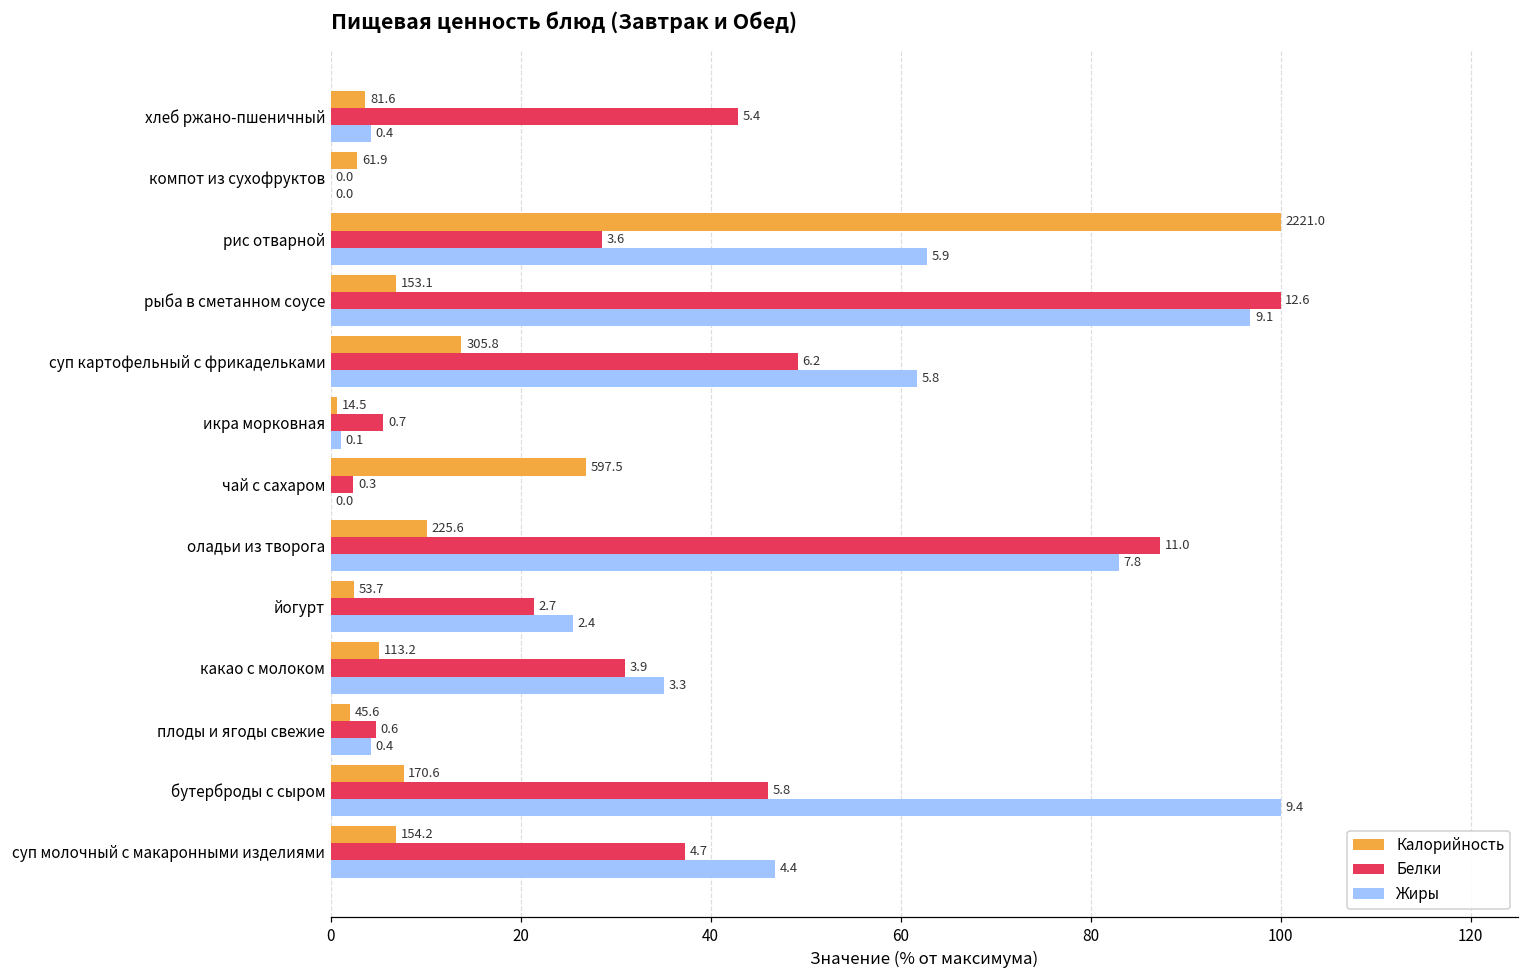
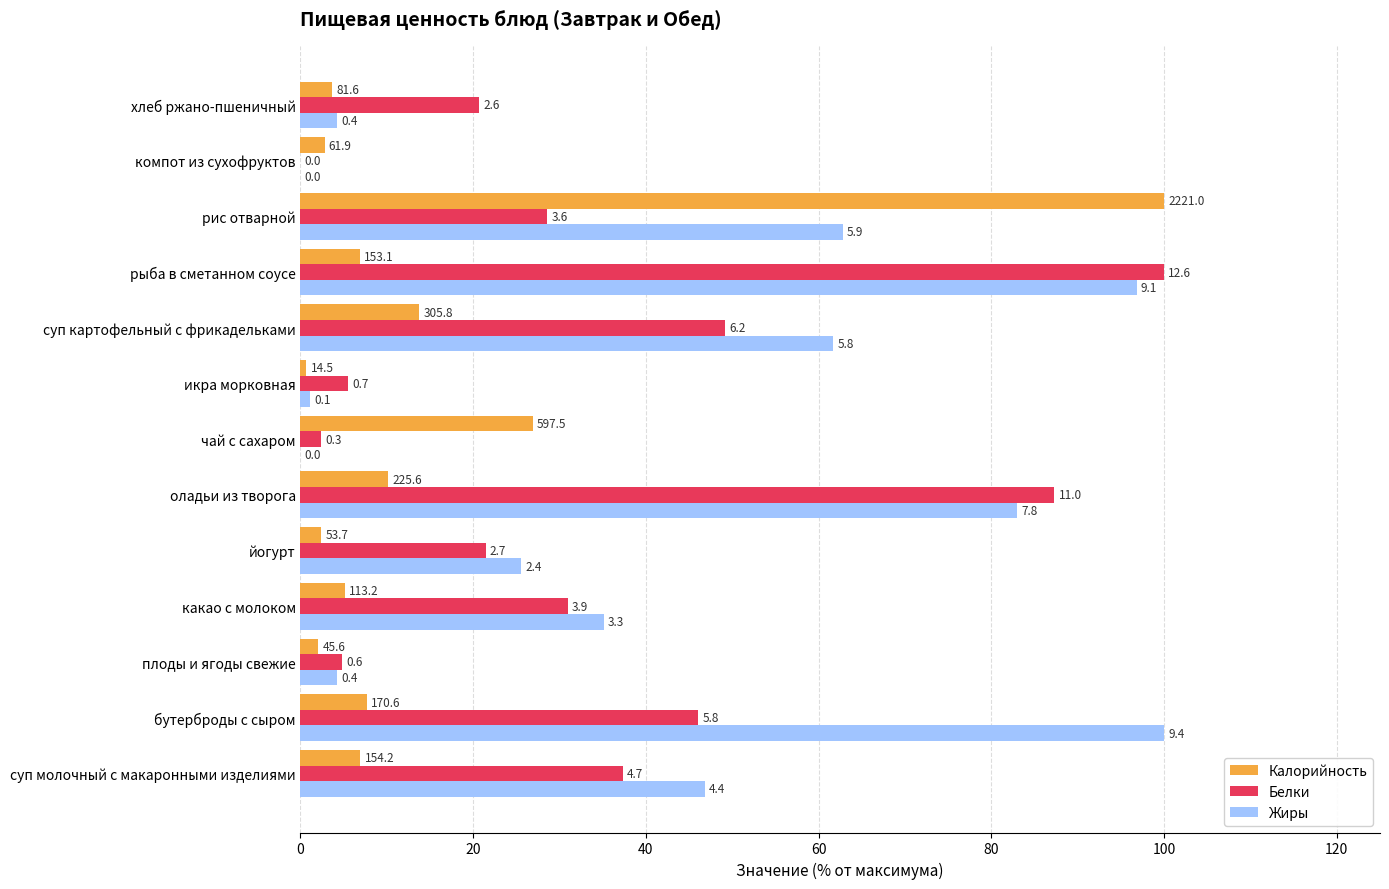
  {
    "Белки": {
-     "хлеб ржано-пшеничный": 5.4,
+     "хлеб ржано-пшеничный": 2.6,
      "компот из сухофруктов": 0.0
    },
    "Жиры": {
      "компот из сухофруктов": 0.0,
      "чай с сахаром": 0.0
    }
  }
